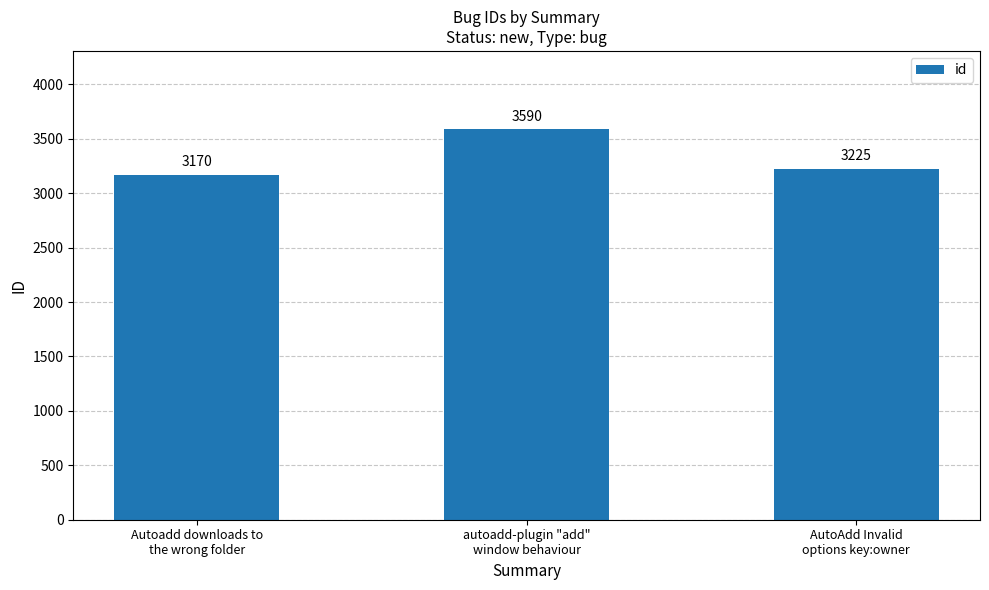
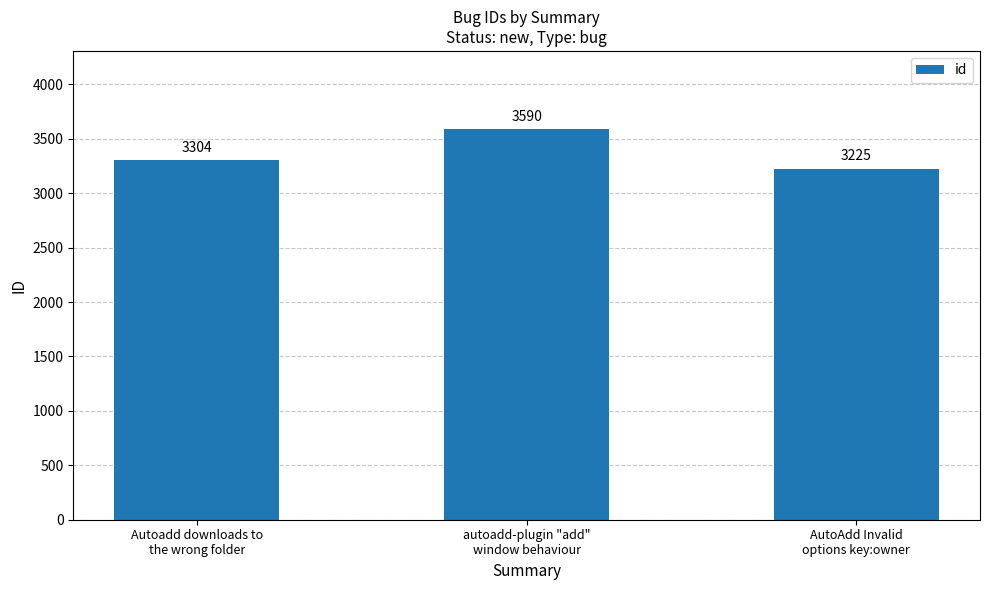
  {
-   "Autoadd downloads to the wrong folder": 3170,
+   "Autoadd downloads to the wrong folder": 3304,
    "autoadd-plugin \"add\" window behaviour": 3590,
    "AutoAdd Invalid options key:owner": 3225
  }
